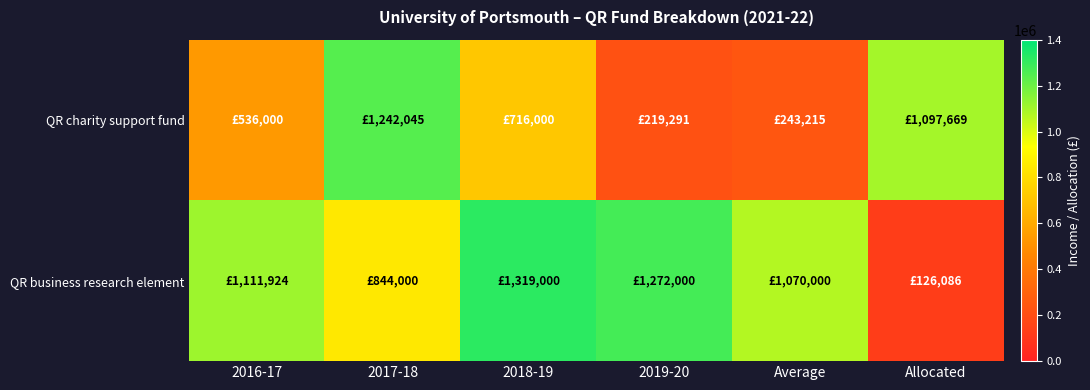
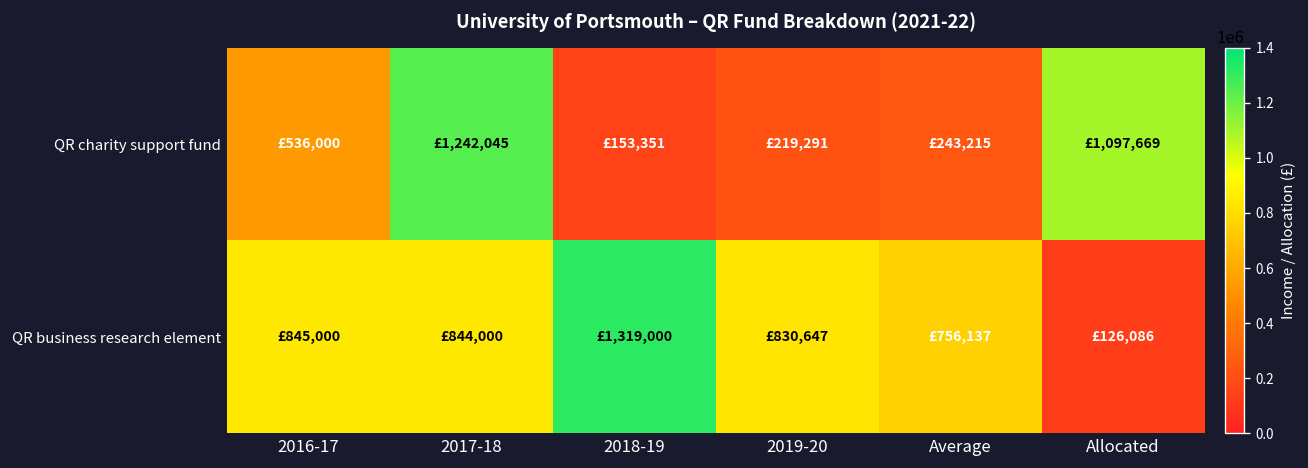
  {
    "QR charity support fund": {
      "2016-17": "£536,000",
      "2017-18": "£1,242,045",
-     "2018-19": "£716,000",
+     "2018-19": "£153,351",
      "2019-20": "£219,291",
      "Average": "£243,215",
      "Allocated": "£1,097,669"
    },
    "QR business research element": {
-     "2016-17": "£1,111,924",
+     "2016-17": "£845,000",
      "2017-18": "£844,000",
      "2018-19": "£1,319,000",
-     "2019-20": "£1,272,000",
-     "Average": "£1,070,000",
+     "2019-20": "£830,647",
+     "Average": "£756,137",
      "Allocated": "£126,086"
    }
  }
